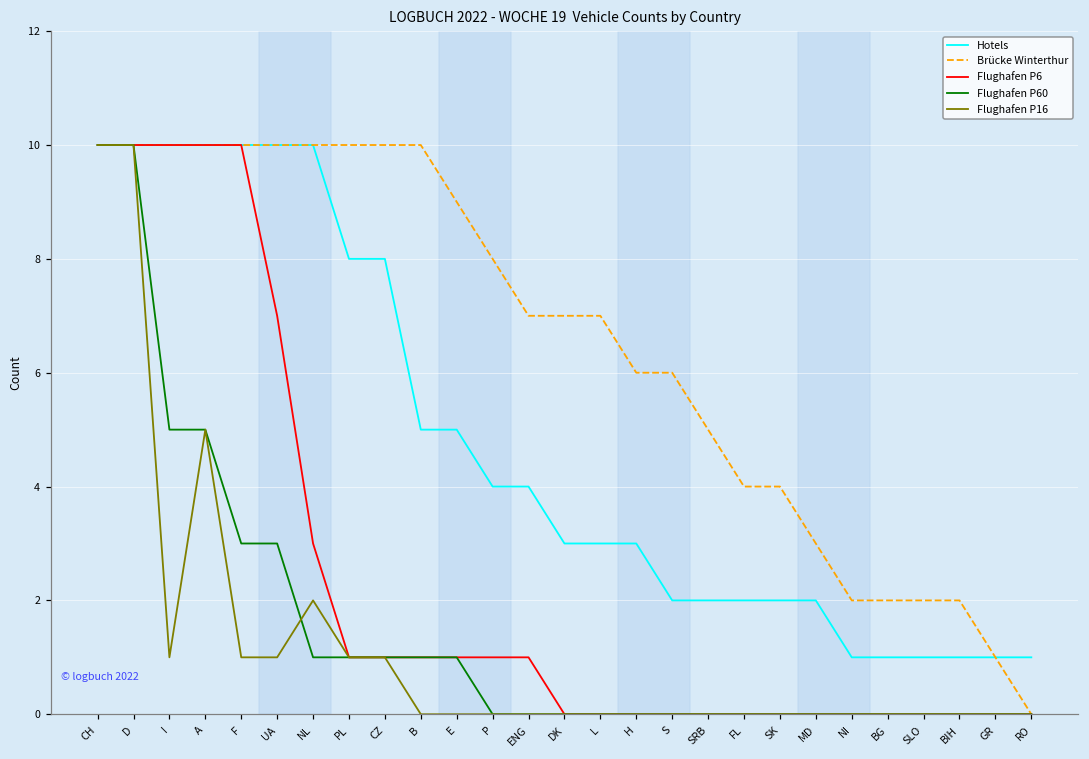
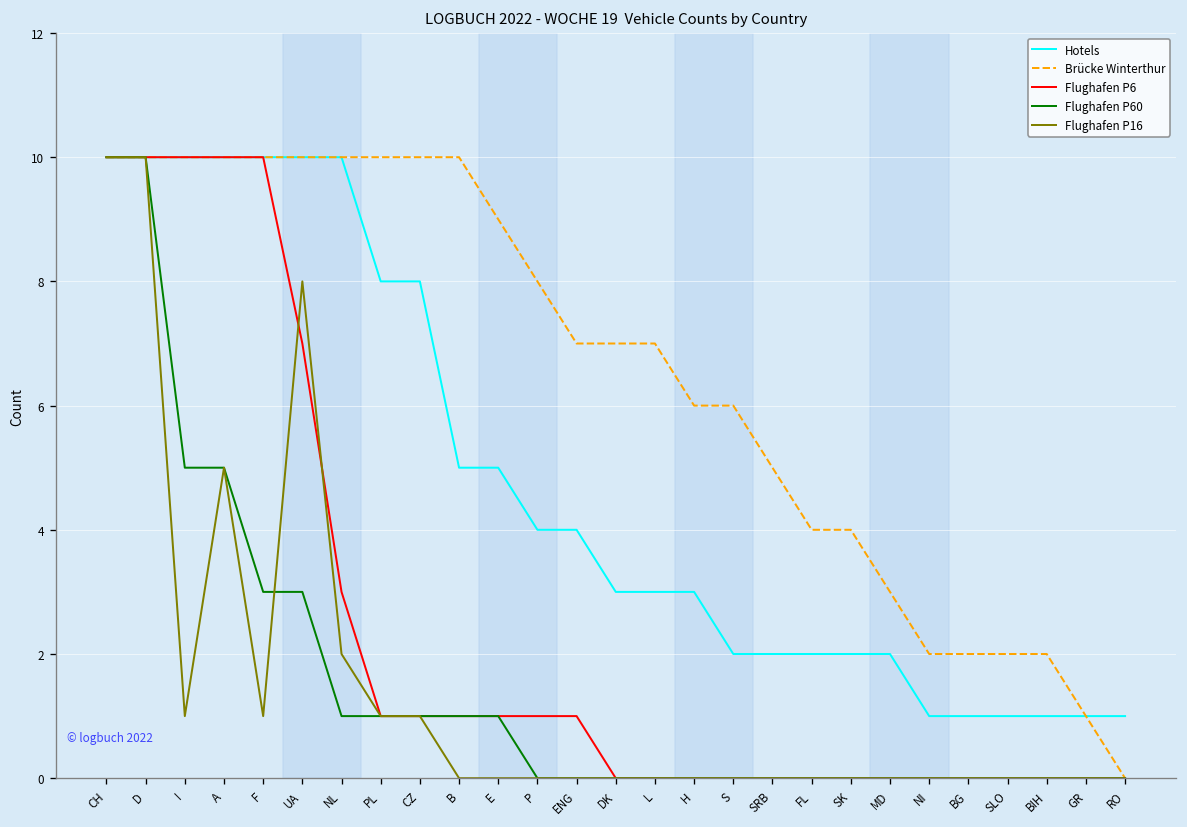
  {
    "Hotels": {
      "PL": 8,
      "CZ": 8,
      "B": 5,
      "E": 5,
      "P": 4,
      "ENG": 4,
      "DK": 3,
      "L": 3,
      "H": 3,
      "S": 2,
      "SRB": 2,
      "FL": 2,
      "SK": 2,
      "MD": 2,
      "NI": 1,
      "BG": 1,
      "SLO": 1,
      "BIH": 1,
      "RO": 1
    },
    "Brücke Winterthur": {
      "PL": 10,
      "CZ": 10,
      "B": 10,
      "E": 9,
      "P": 8,
      "ENG": 7,
      "DK": 7,
      "L": 7,
      "H": 6,
      "S": 6,
      "SRB": 5,
      "FL": 4,
      "SK": 4,
      "MD": 3,
      "NI": 2,
      "BG": 2,
      "SLO": 2,
      "BIH": 2
    },
    "Flughafen P6": {
      "UA": 7,
      "NL": 3,
      "P": 1,
      "ENG": 1
    },
    "Flughafen P60": {
      "I": 5,
      "F": 3,
      "UA": 3,
      "NL": 1
    },
    "Flughafen P16": {
      "I": 1,
      "F": 1,
-     "UA": 1,
+     "UA": 8,
      "NL": 2,
      "B": 0,
      "E": 0
    }
  }
